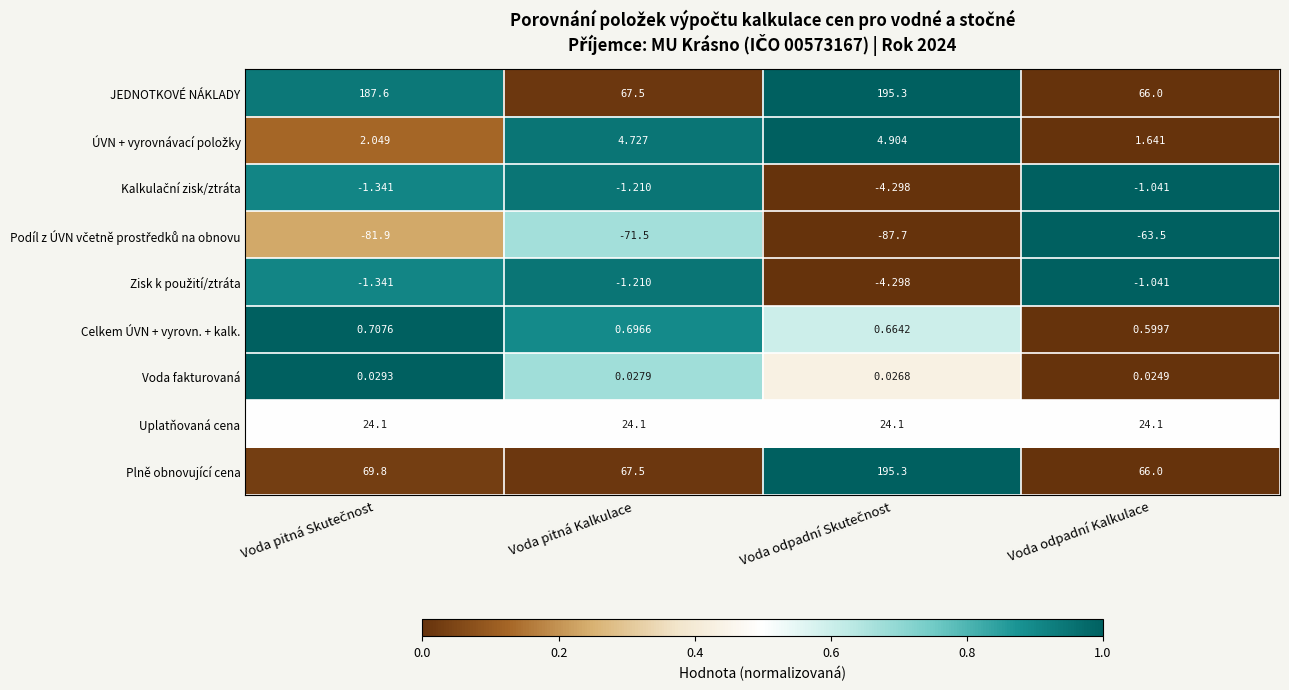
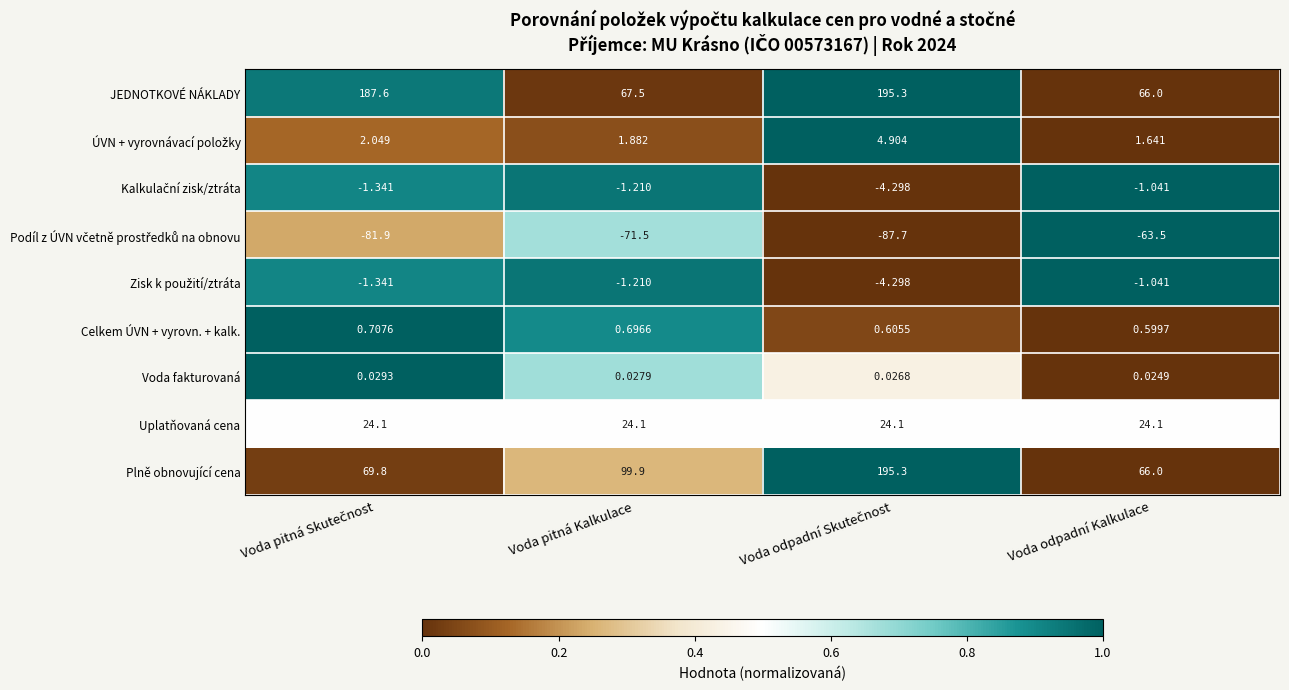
  {
    "JEDNOTKOVÉ NÁKLADY": {
      "Voda pitná Skutečnost": 187.6,
      "Voda pitná Kalkulace": 67.5,
      "Voda odpadní Skutečnost": 195.3,
      "Voda odpadní Kalkulace": 66.0
    },
    "ÚVN + vyrovnávací položky": {
      "Voda pitná Skutečnost": 2.049,
-     "Voda pitná Kalkulace": 4.727,
+     "Voda pitná Kalkulace": 1.882,
      "Voda odpadní Skutečnost": 4.904,
      "Voda odpadní Kalkulace": 1.641
    },
    "Kalkulační zisk/ztráta": {
      "Voda pitná Skutečnost": -1.341,
      "Voda pitná Kalkulace": -1.210,
      "Voda odpadní Skutečnost": -4.298,
      "Voda odpadní Kalkulace": -1.041
    },
    "Podíl z ÚVN včetně prostředků na obnovu": {
      "Voda pitná Skutečnost": -81.9,
      "Voda pitná Kalkulace": -71.5,
      "Voda odpadní Skutečnost": -87.7,
      "Voda odpadní Kalkulace": -63.5
    },
    "Zisk k použití/ztráta": {
      "Voda pitná Skutečnost": -1.341,
      "Voda pitná Kalkulace": -1.210,
      "Voda odpadní Skutečnost": -4.298,
      "Voda odpadní Kalkulace": -1.041
    },
    "Celkem ÚVN + vyrovn. + kalk.": {
      "Voda pitná Skutečnost": 0.7076,
      "Voda pitná Kalkulace": 0.6966,
-     "Voda odpadní Skutečnost": 0.6642,
+     "Voda odpadní Skutečnost": 0.6055,
      "Voda odpadní Kalkulace": 0.5997
    },
    "Voda fakturovaná": {
      "Voda pitná Skutečnost": 0.0293,
      "Voda pitná Kalkulace": 0.0279,
      "Voda odpadní Skutečnost": 0.0268,
      "Voda odpadní Kalkulace": 0.0249
    },
    "Uplatňovaná cena": {
      "Voda pitná Skutečnost": 24.1,
      "Voda pitná Kalkulace": 24.1,
      "Voda odpadní Skutečnost": 24.1,
      "Voda odpadní Kalkulace": 24.1
    },
    "Plně obnovující cena": {
      "Voda pitná Skutečnost": 69.8,
-     "Voda pitná Kalkulace": 67.5,
+     "Voda pitná Kalkulace": 99.9,
      "Voda odpadní Skutečnost": 195.3,
      "Voda odpadní Kalkulace": 66.0
    }
  }
